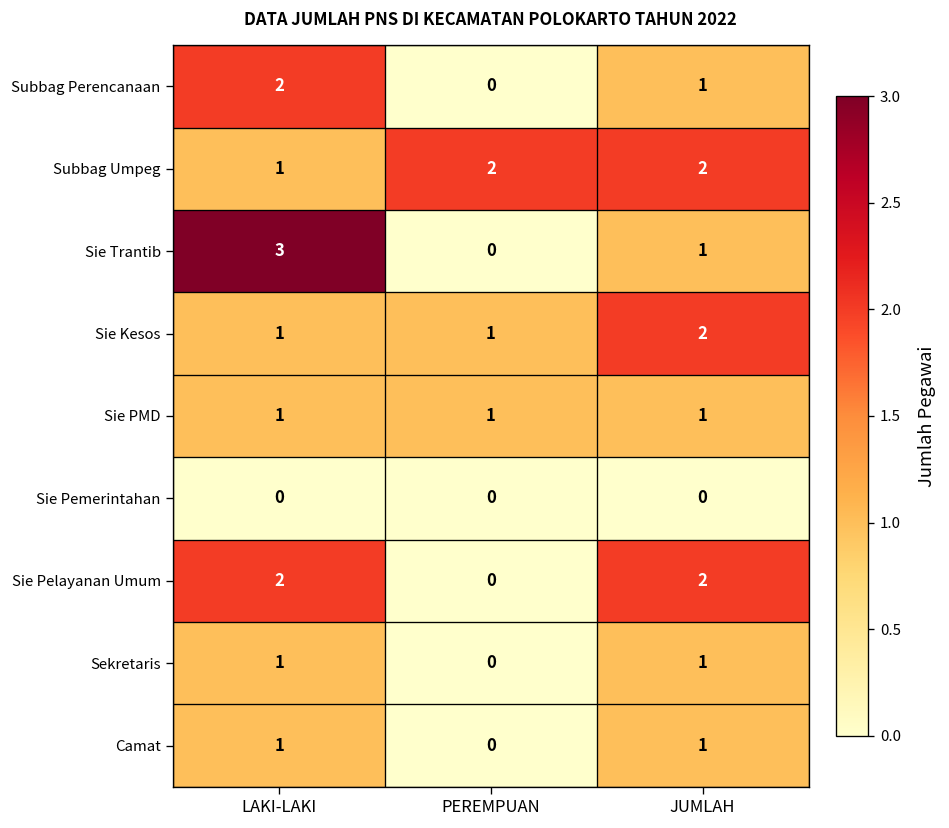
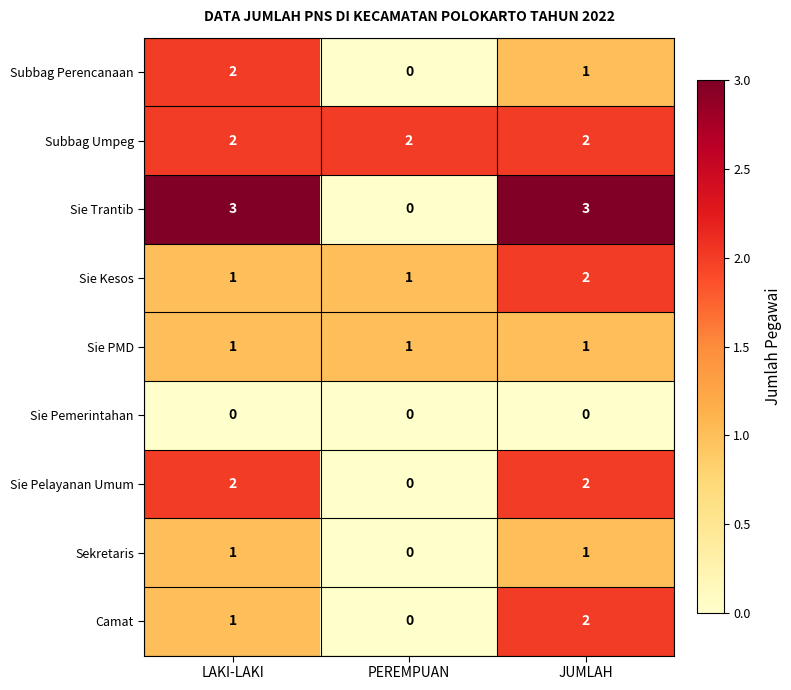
  {
    "Subbag Perencanaan": {
      "LAKI-LAKI": 2,
      "PEREMPUAN": 0,
      "JUMLAH": 1
    },
    "Subbag Umpeg": {
-     "LAKI-LAKI": 1,
+     "LAKI-LAKI": 2,
      "PEREMPUAN": 2,
      "JUMLAH": 2
    },
    "Sie Trantib": {
      "LAKI-LAKI": 3,
      "PEREMPUAN": 0,
-     "JUMLAH": 1
+     "JUMLAH": 3
    },
    "Sie Kesos": {
      "LAKI-LAKI": 1,
      "PEREMPUAN": 1,
      "JUMLAH": 2
    },
    "Sie PMD": {
      "LAKI-LAKI": 1,
      "PEREMPUAN": 1,
      "JUMLAH": 1
    },
    "Sie Pemerintahan": {
      "LAKI-LAKI": 0,
      "PEREMPUAN": 0,
      "JUMLAH": 0
    },
    "Sie Pelayanan Umum": {
      "LAKI-LAKI": 2,
      "PEREMPUAN": 0,
      "JUMLAH": 2
    },
    "Sekretaris": {
      "LAKI-LAKI": 1,
      "PEREMPUAN": 0,
      "JUMLAH": 1
    },
    "Camat": {
      "LAKI-LAKI": 1,
      "PEREMPUAN": 0,
-     "JUMLAH": 1
+     "JUMLAH": 2
    }
  }
